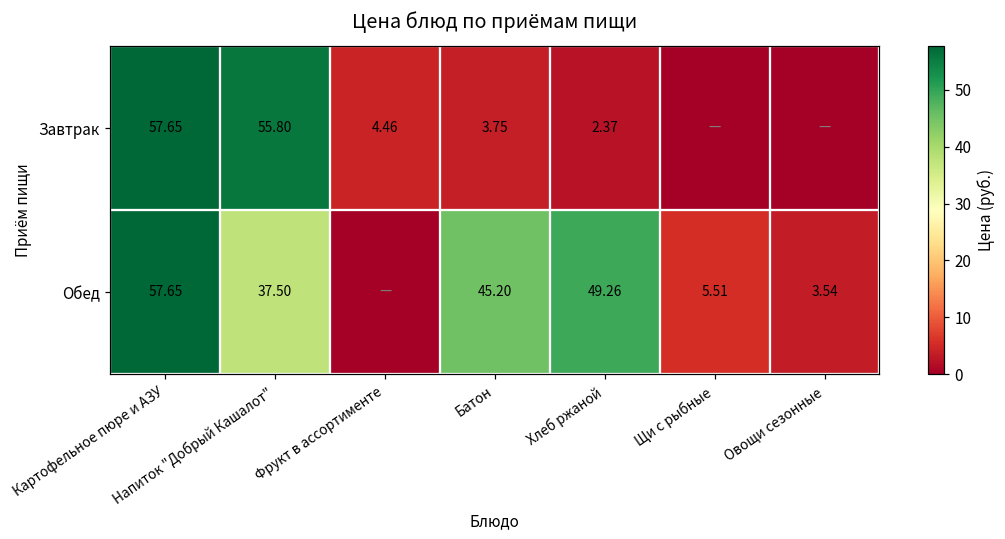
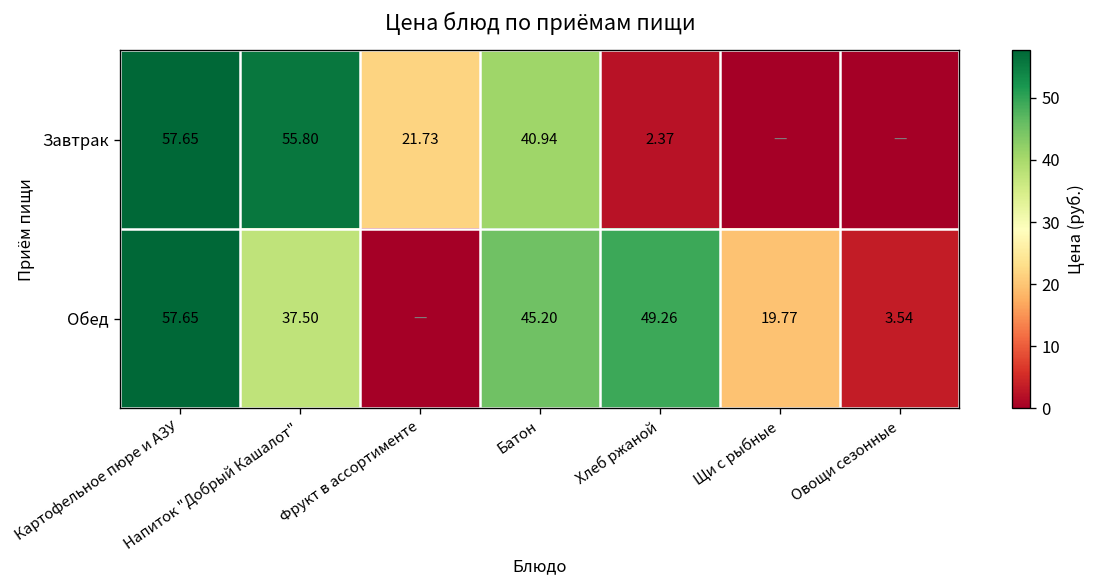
  {
    "Завтрак": {
      "Картофельное пюре и АЗУ": 57.65,
      "Напиток \"Добрый Кашалот\"": 55.80,
-     "Фрукт в ассортименте": 4.46,
-     "Батон": 3.75,
+     "Фрукт в ассортименте": 21.73,
+     "Батон": 40.94,
      "Хлеб ржаной": 2.37
    },
    "Обед": {
      "Картофельное пюре и АЗУ": 57.65,
      "Напиток \"Добрый Кашалот\"": 37.50,
      "Батон": 45.20,
      "Хлеб ржаной": 49.26,
-     "Щи с рыбные": 5.51,
+     "Щи с рыбные": 19.77,
      "Овощи сезонные": 3.54
    }
  }
